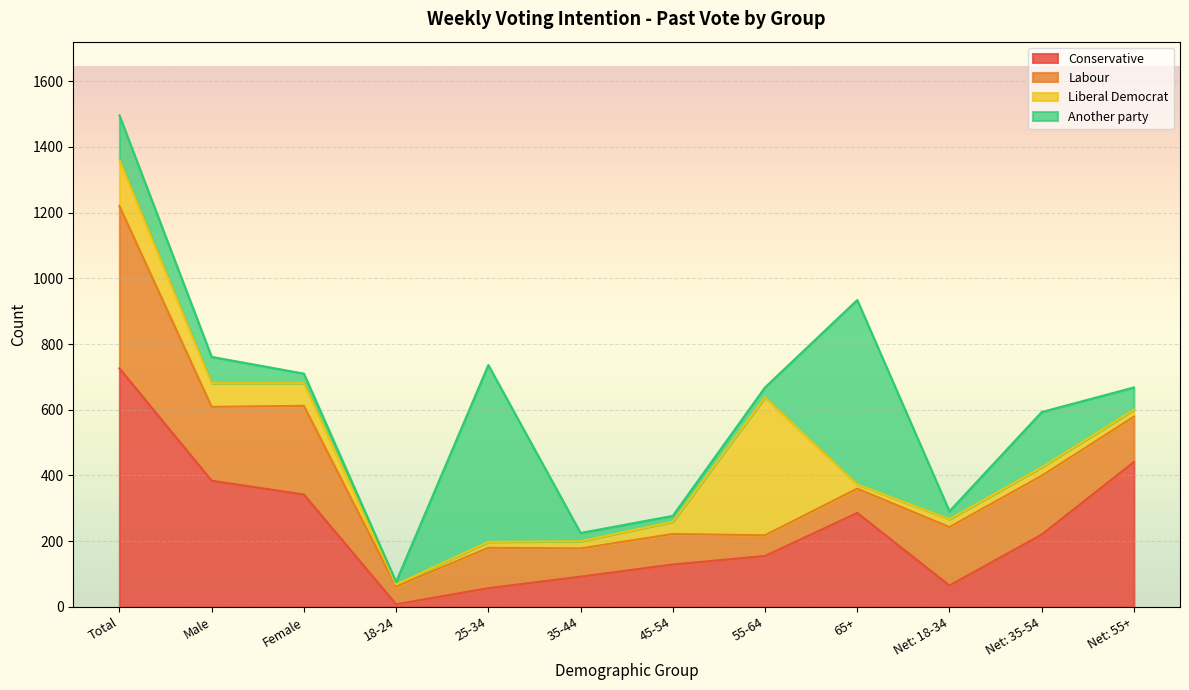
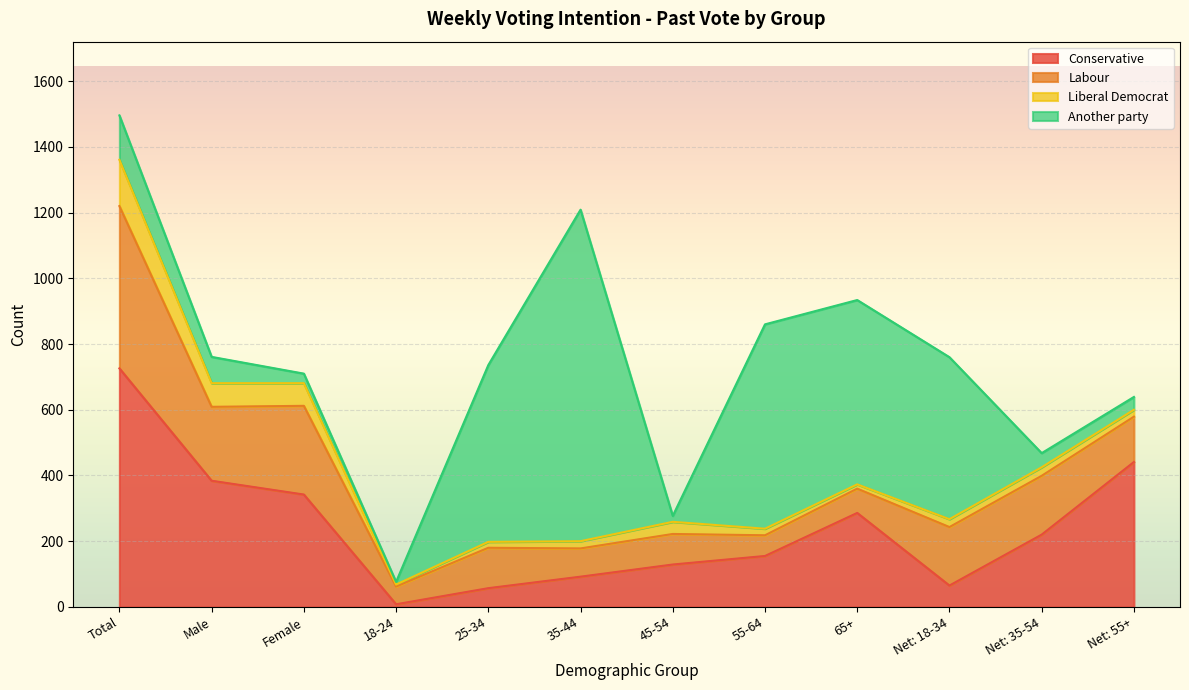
  {
    "Liberal Democrat": {
      "Total": 140,
      "Male": 70,
      "Female": 70,
      "25-34": 20,
      "35-44": 20,
      "45-54": 40,
-     "55-64": 420,
+     "55-64": 20,
      "65+": 10,
      "Net: 18-34": 20,
      "Net: 35-54": 30,
      "Net: 55+": 20
    },
    "Another party": {
      "Total": 140,
      "Male": 80,
      "Female": 30,
      "18-24": 10,
      "25-34": 540,
-     "35-44": 30,
+     "35-44": 1010,
      "45-54": 20,
-     "55-64": 30,
+     "55-64": 620,
      "65+": 560,
-     "Net: 18-34": 20,
-     "Net: 35-54": 170,
-     "Net: 55+": 70
+     "Net: 18-34": 490,
+     "Net: 35-54": 40,
+     "Net: 55+": 40
    }
  }
